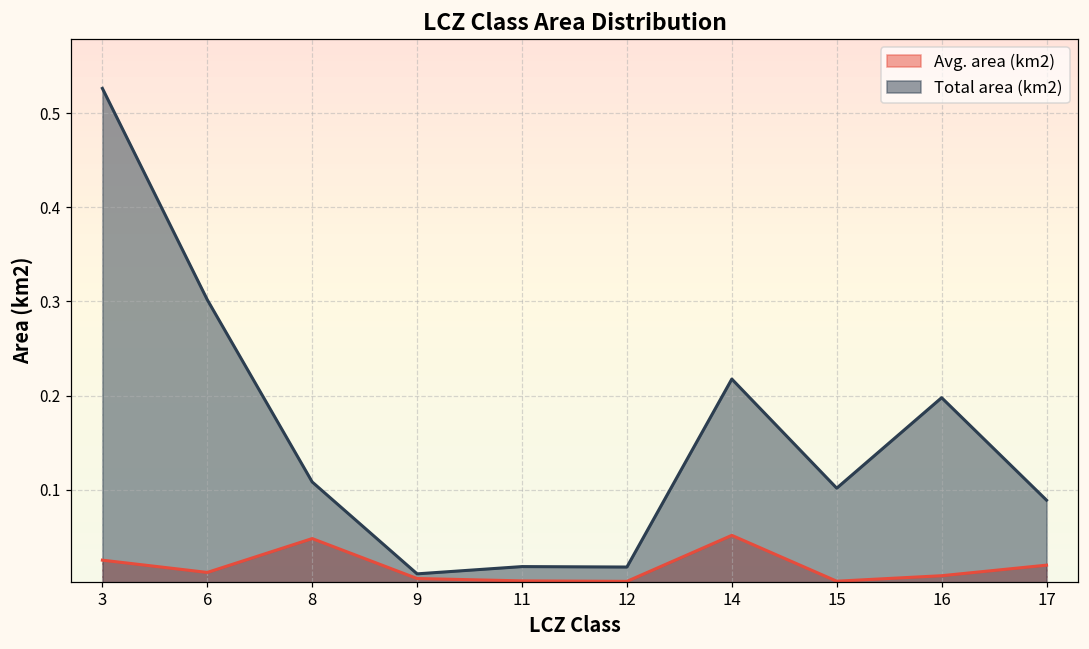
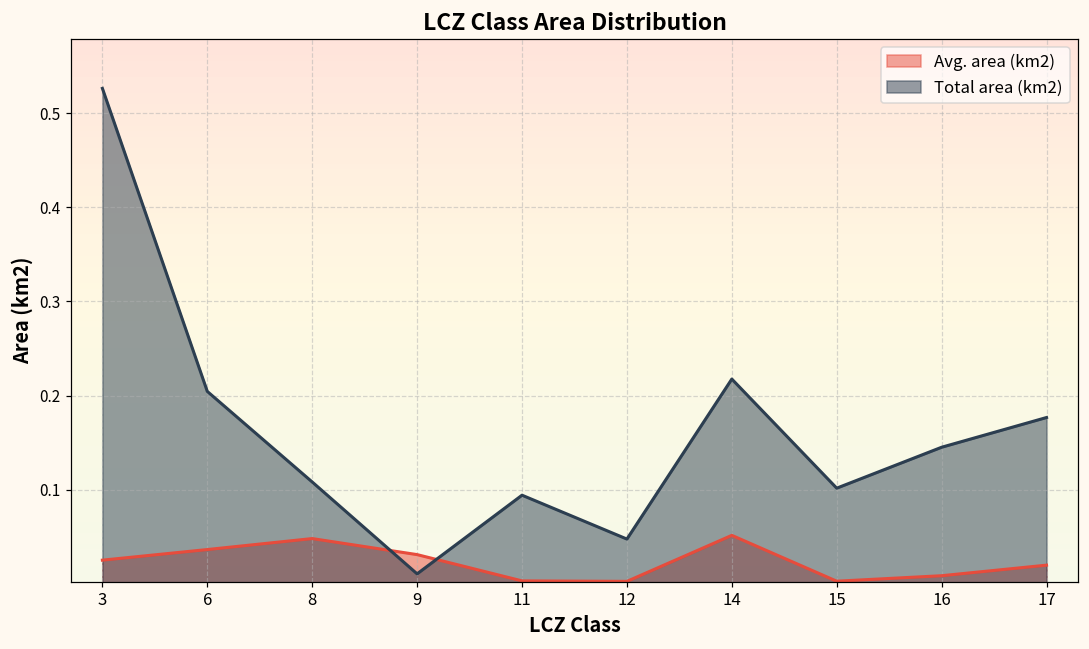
  {
    "Avg. area (km2)": {
      "3": 0.03,
-     "6": 0.01,
+     "6": 0.04,
      "8": 0.05,
-     "9": 0.01,
+     "9": 0.03,
      "11": 0.00,
      "12": 0.00,
      "14": 0.05,
      "15": 0.00,
      "16": 0.01,
      "17": 0.02
    },
    "Total area (km2)": {
      "3": 0.53,
-     "6": 0.30,
+     "6": 0.20,
      "8": 0.11,
      "9": 0.01,
-     "11": 0.02,
-     "12": 0.02,
+     "11": 0.09,
+     "12": 0.05,
      "14": 0.22,
      "15": 0.10,
-     "16": 0.20,
-     "17": 0.09
+     "16": 0.15,
+     "17": 0.18
    }
  }
